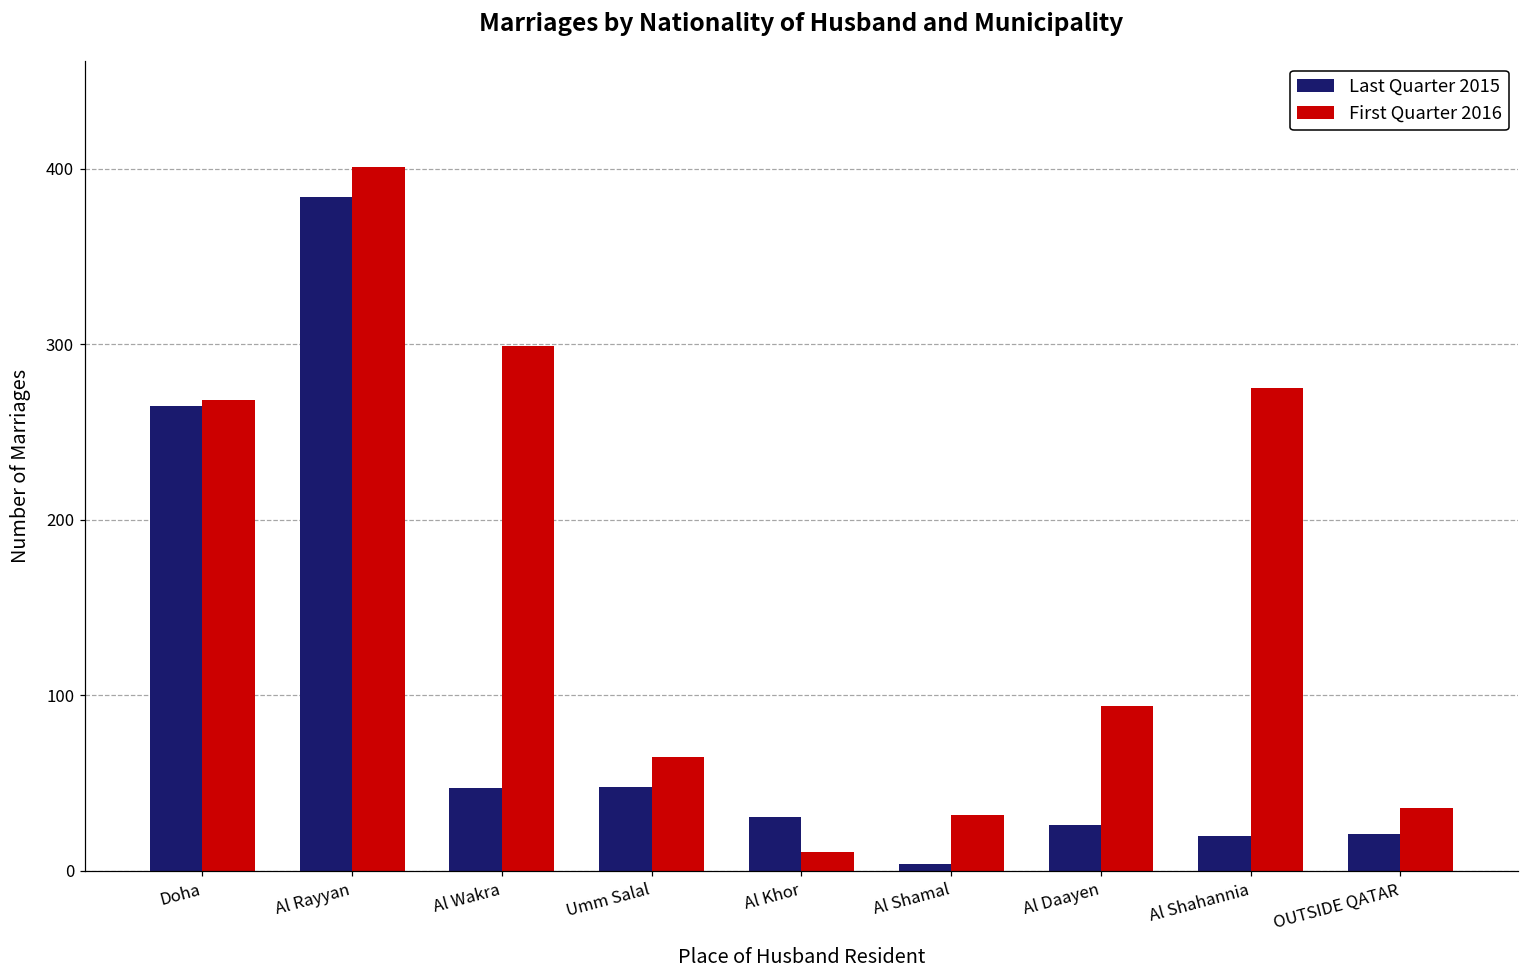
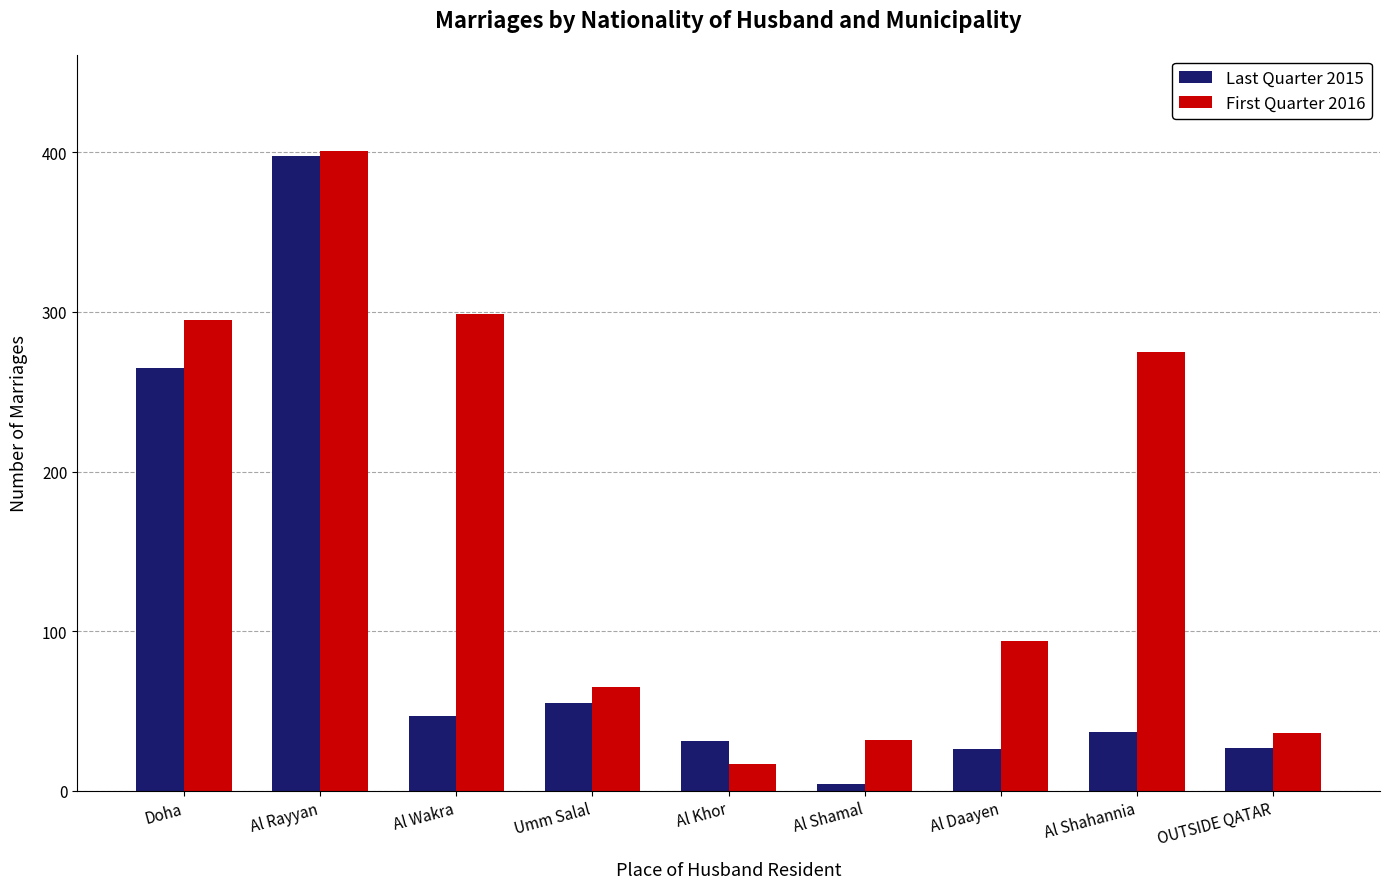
  {
    "Last Quarter 2015": {
      "Doha": 265,
-     "Al Rayyan": 384,
+     "Al Rayyan": 398,
      "Al Wakra": 47,
-     "Umm Salal": 48,
+     "Umm Salal": 55,
      "Al Khor": 31,
      "Al Shamal": 4,
      "Al Daayen": 26,
-     "Al Shahannia": 20,
-     "OUTSIDE QATAR": 21
+     "Al Shahannia": 37,
+     "OUTSIDE QATAR": 27
    },
    "First Quarter 2016": {
-     "Doha": 268,
+     "Doha": 295,
      "Al Rayyan": 401,
      "Al Wakra": 299,
      "Umm Salal": 65,
-     "Al Khor": 11,
+     "Al Khor": 17,
      "Al Shamal": 32,
      "Al Daayen": 94,
      "Al Shahannia": 275,
      "OUTSIDE QATAR": 36
    }
  }
